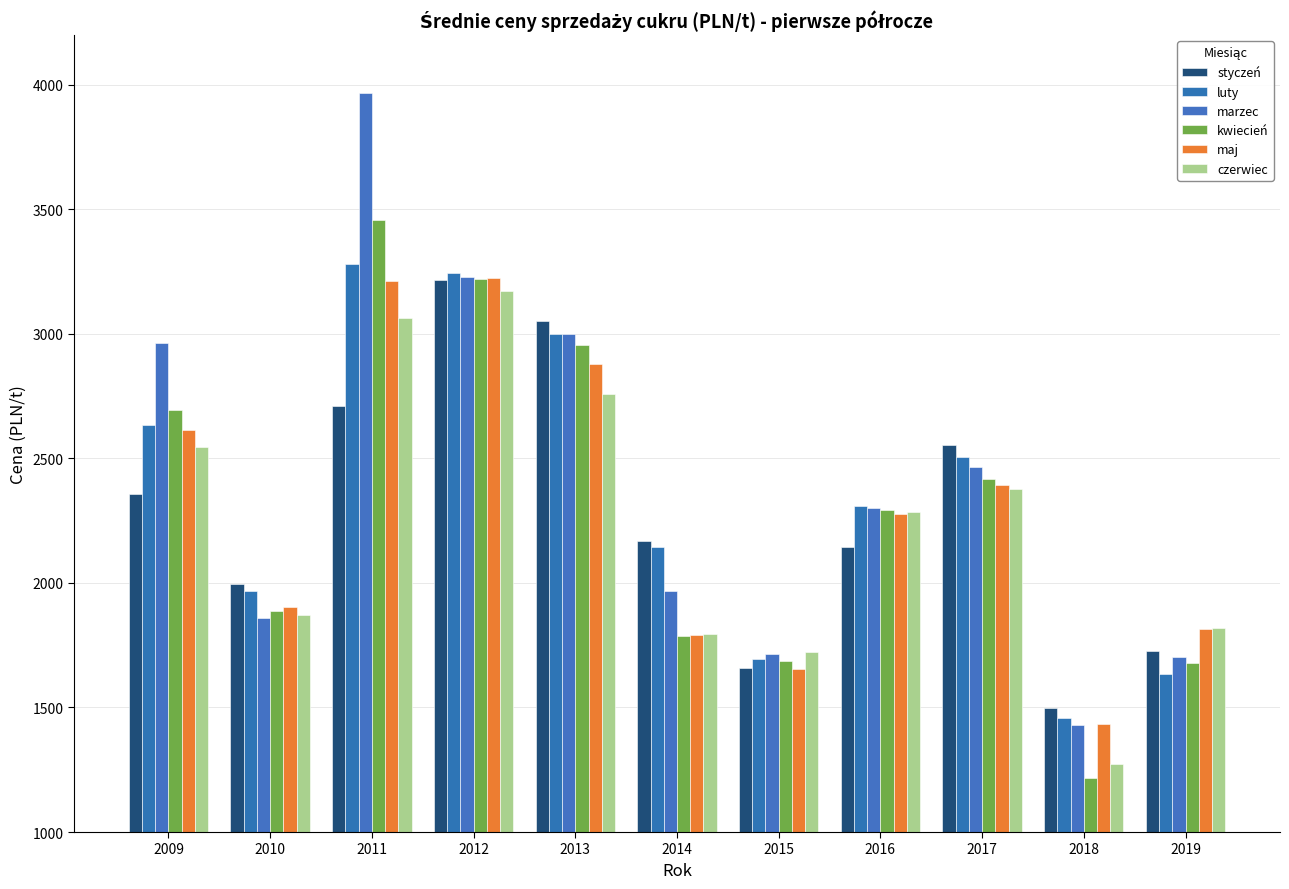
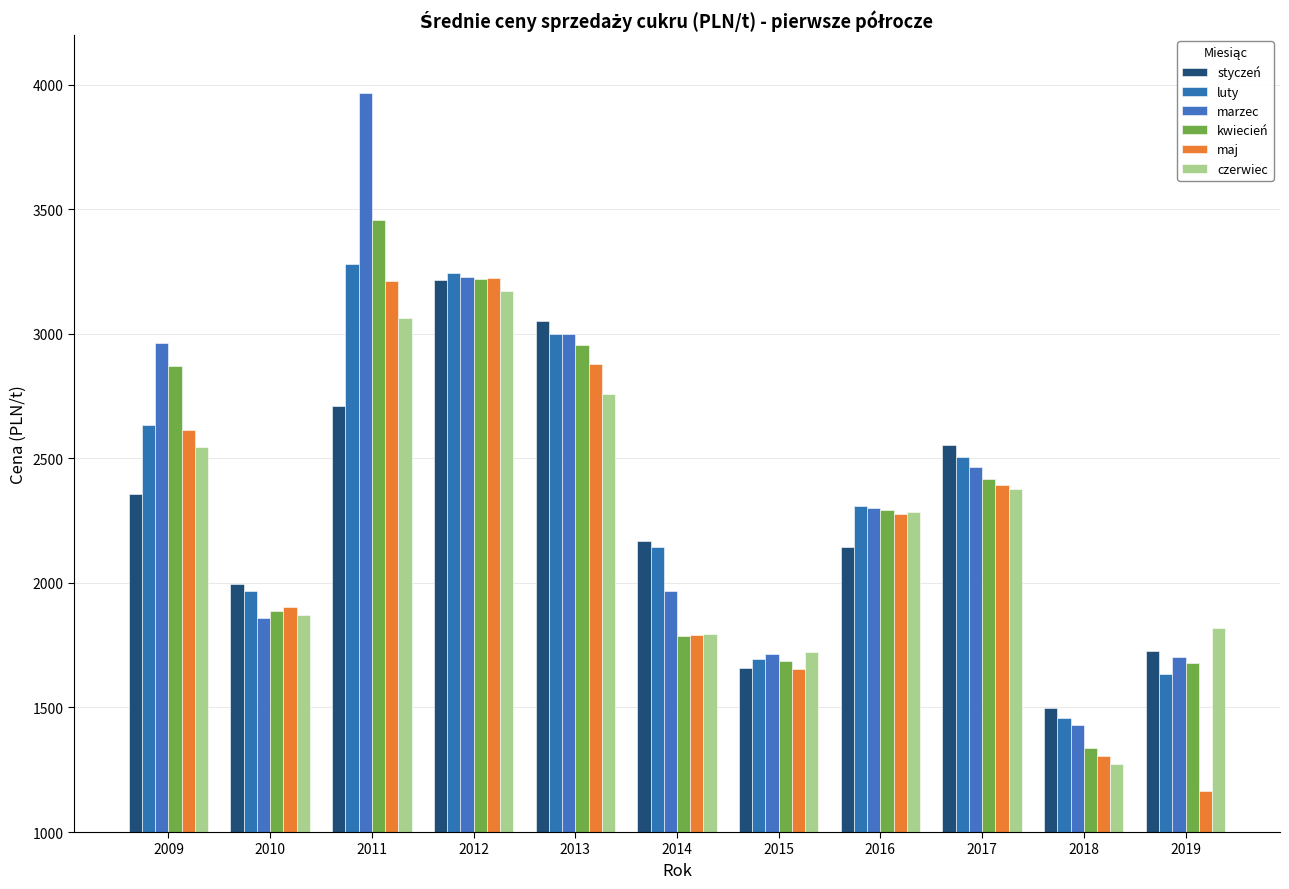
  {
    "styczeń": {
      "2009": 2360,
      "2010": 2000,
      "2011": 2710,
      "2012": 3220,
      "2013": 3050,
      "2014": 2170,
      "2015": 1660,
      "2016": 2140,
      "2017": 2550,
      "2018": 1500,
      "2019": 1730
    },
    "kwiecień": {
-     "2009": 2690,
+     "2009": 2870,
      "2010": 1890,
      "2011": 3460,
      "2012": 3220,
      "2013": 2960,
      "2014": 1790,
      "2015": 1690,
      "2016": 2290,
      "2017": 2420,
-     "2018": 1220,
+     "2018": 1340,
      "2019": 1680
    },
    "maj": {
      "2009": 2620,
      "2010": 1900,
      "2011": 3210,
      "2012": 3220,
      "2013": 2880,
      "2014": 1790,
      "2015": 1650,
      "2016": 2280,
      "2017": 2390,
-     "2018": 1430,
-     "2019": 1820
+     "2018": 1310,
+     "2019": 1170
    },
    "czerwiec": {
      "2009": 2550,
      "2010": 1870,
      "2011": 3070,
      "2012": 3170,
      "2013": 2760,
      "2014": 1800,
      "2015": 1720,
      "2016": 2290,
      "2017": 2380,
      "2018": 1270,
      "2019": 1820
    }
  }
